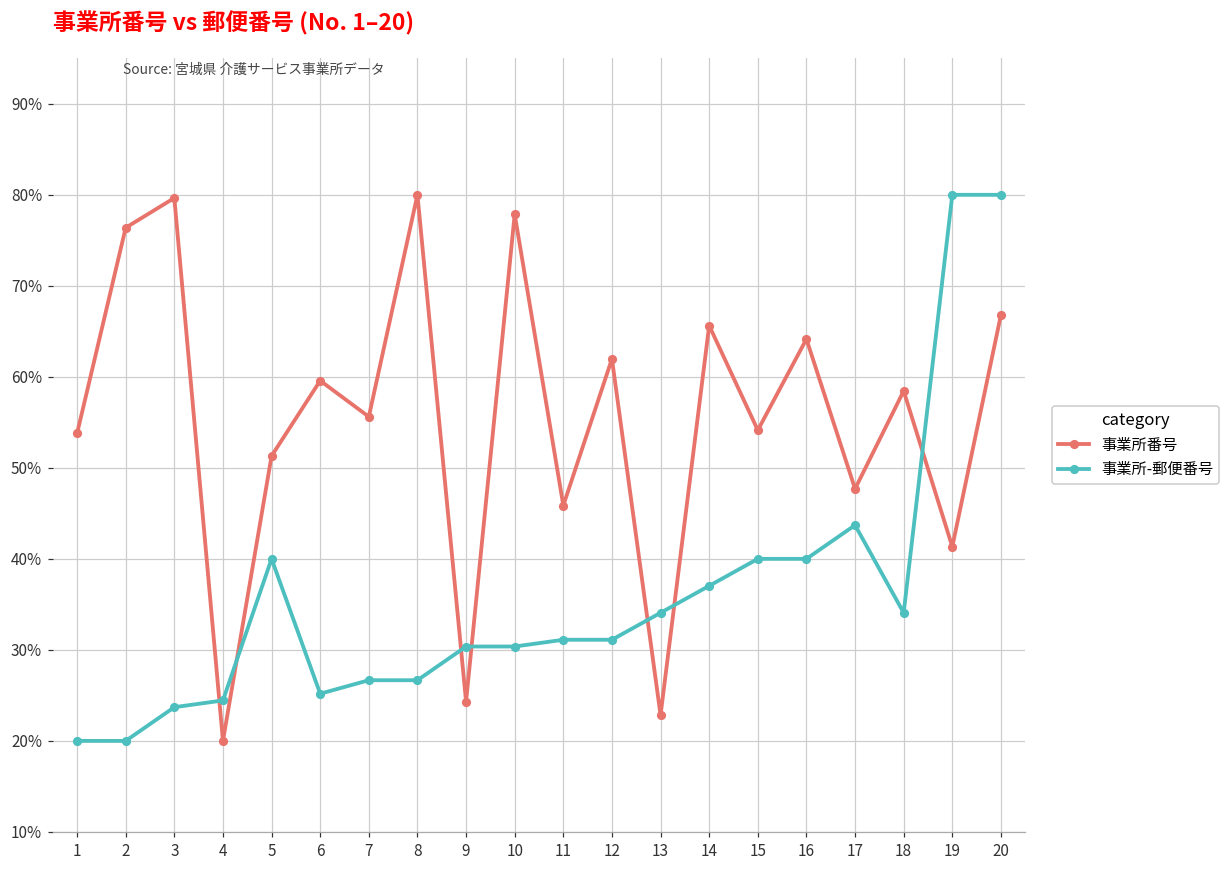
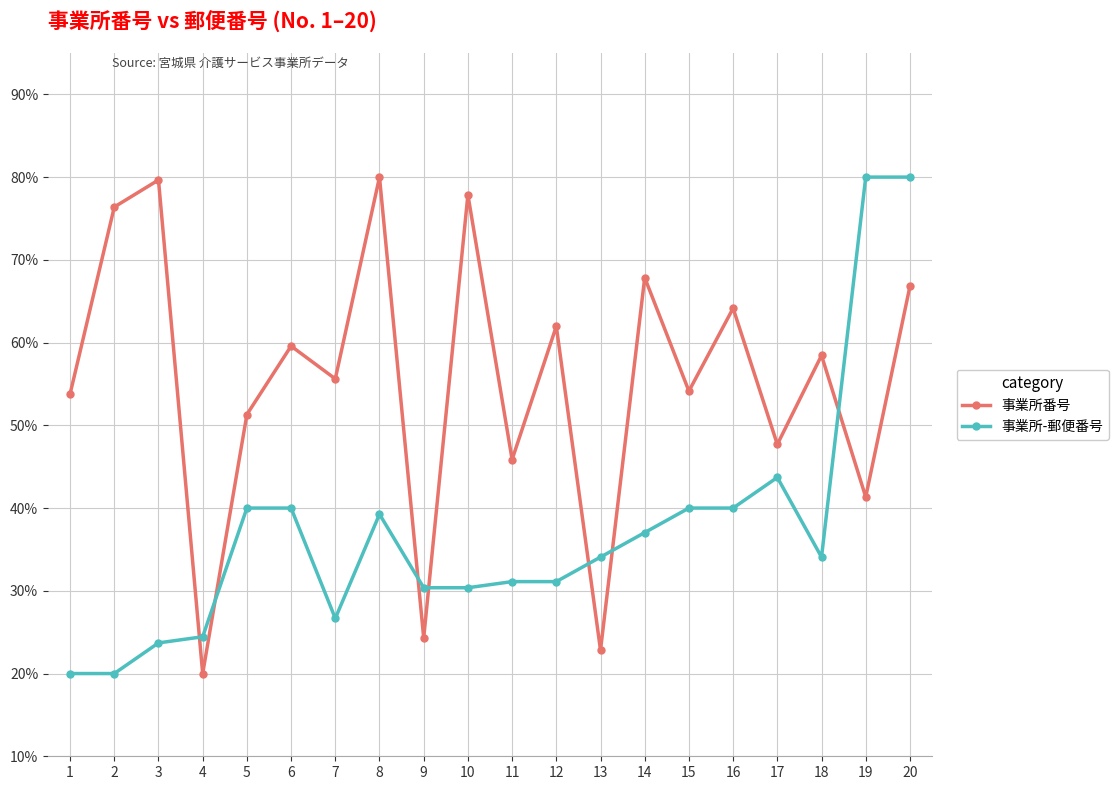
  {
    "事業所番号": {
      "1": "54%",
      "2": "76%",
      "3": "80%",
      "4": "20%",
      "5": "51%",
      "6": "60%",
      "7": "56%",
      "8": "80%",
      "9": "24%",
      "10": "78%",
      "11": "46%",
      "12": "62%",
      "13": "23%",
-     "14": "66%",
+     "14": "68%",
      "15": "54%",
      "16": "64%",
      "17": "48%",
      "18": "58%",
      "19": "41%",
      "20": "67%"
    },
    "事業所-郵便番号": {
      "1": "20%",
      "2": "20%",
      "3": "24%",
      "4": "24%",
      "5": "40%",
-     "6": "25%",
+     "6": "40%",
      "7": "27%",
-     "8": "27%",
+     "8": "39%",
      "9": "30%",
      "10": "30%",
      "11": "31%",
      "12": "31%",
      "13": "34%",
      "14": "37%",
      "15": "40%",
      "16": "40%",
      "17": "44%",
      "18": "34%",
      "19": "80%",
      "20": "80%"
    }
  }
